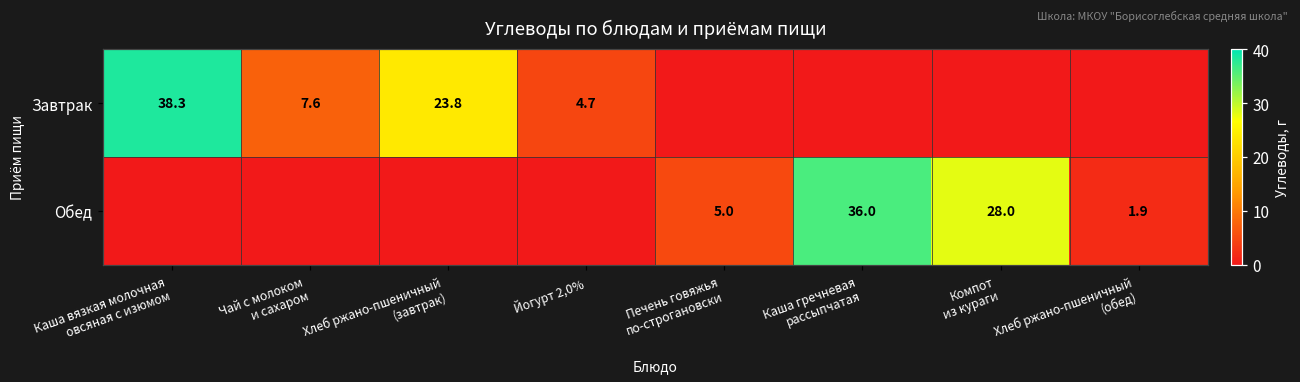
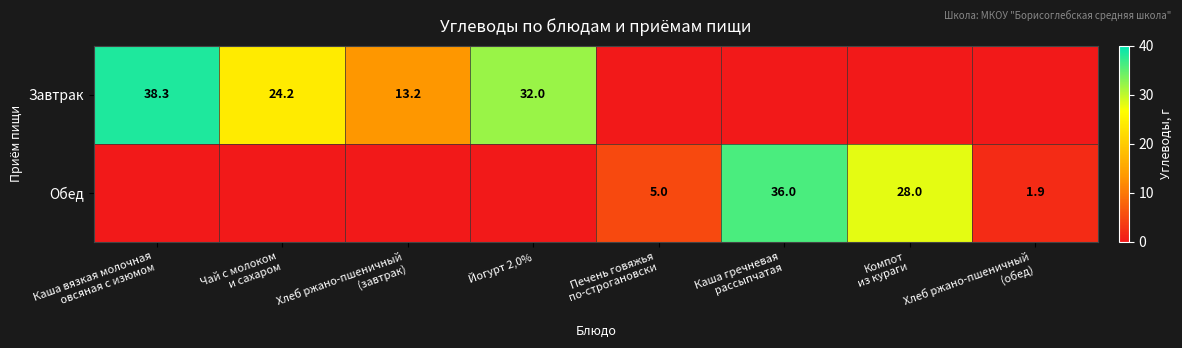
  {
    "Завтрак": {
      "Каша вязкая молочная овсяная с изюмом": 38.3,
-     "Чай с молоком и сахаром": 7.6,
-     "Хлеб ржано-пшеничный (завтрак)": 23.8,
-     "Йогурт 2,0%": 4.7
+     "Чай с молоком и сахаром": 24.2,
+     "Хлеб ржано-пшеничный (завтрак)": 13.2,
+     "Йогурт 2,0%": 32.0
    },
    "Обед": {
      "Печень говяжья по-строгановски": 5.0,
      "Каша гречневая рассыпчатая": 36.0,
      "Компот из кураги": 28.0,
      "Хлеб ржано-пшеничный (обед)": 1.9
    }
  }
